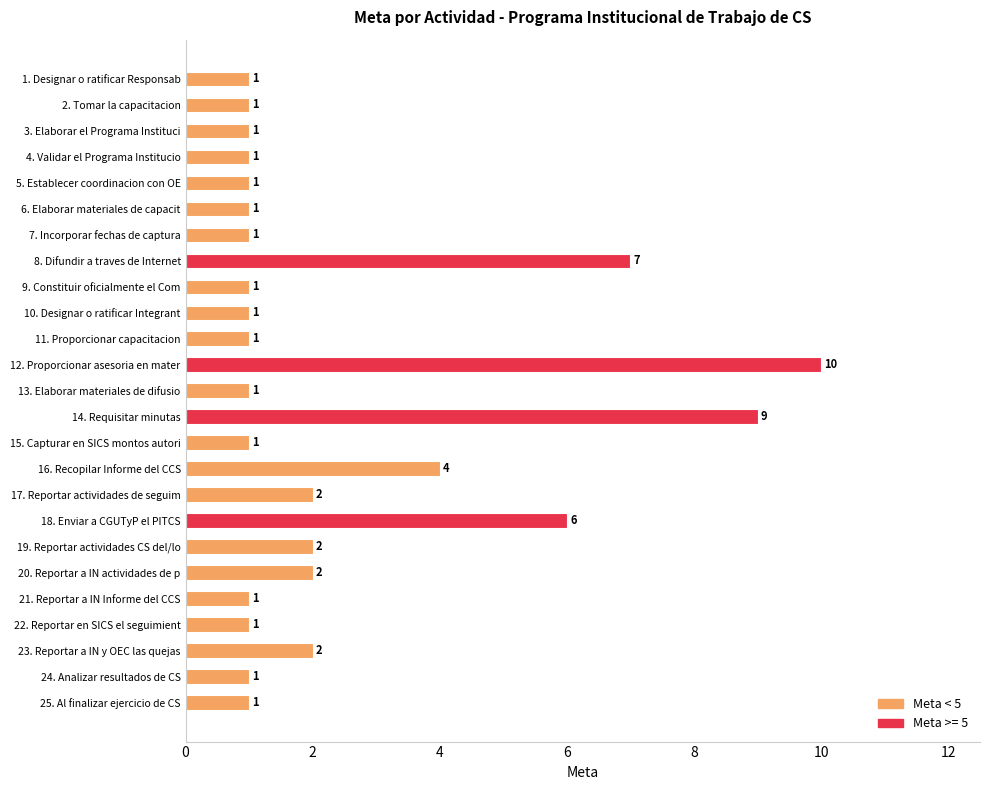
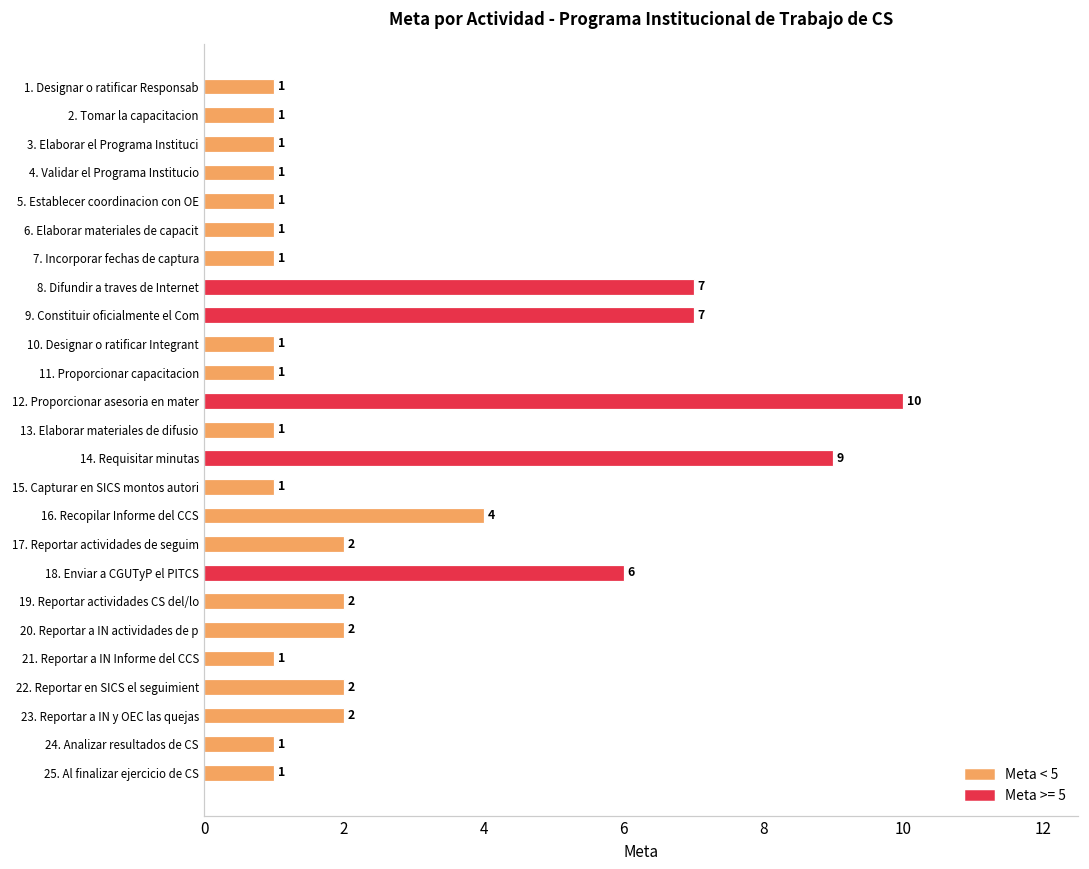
  {
    "1. Designar o ratificar Responsab": 1,
    "2. Tomar la capacitacion": 1,
    "3. Elaborar el Programa Instituci": 1,
    "4. Validar el Programa Institucio": 1,
    "5. Establecer coordinacion con OE": 1,
    "6. Elaborar materiales de capacit": 1,
    "7. Incorporar fechas de captura": 1,
    "8. Difundir a traves de Internet": 7,
-   "9. Constituir oficialmente el Com": 1,
+   "9. Constituir oficialmente el Com": 7,
    "10. Designar o ratificar Integrant": 1,
    "11. Proporcionar capacitacion": 1,
    "12. Proporcionar asesoria en mater": 10,
    "13. Elaborar materiales de difusio": 1,
    "14. Requisitar minutas": 9,
    "15. Capturar en SICS montos autori": 1,
    "16. Recopilar Informe del CCS": 4,
    "17. Reportar actividades de seguim": 2,
    "18. Enviar a CGUTyP el PITCS": 6,
    "19. Reportar actividades CS del/lo": 2,
    "20. Reportar a IN actividades de p": 2,
    "21. Reportar a IN Informe del CCS": 1,
-   "22. Reportar en SICS el seguimient": 1,
+   "22. Reportar en SICS el seguimient": 2,
    "23. Reportar a IN y OEC las quejas": 2,
    "24. Analizar resultados de CS": 1,
    "25. Al finalizar ejercicio de CS": 1
  }
